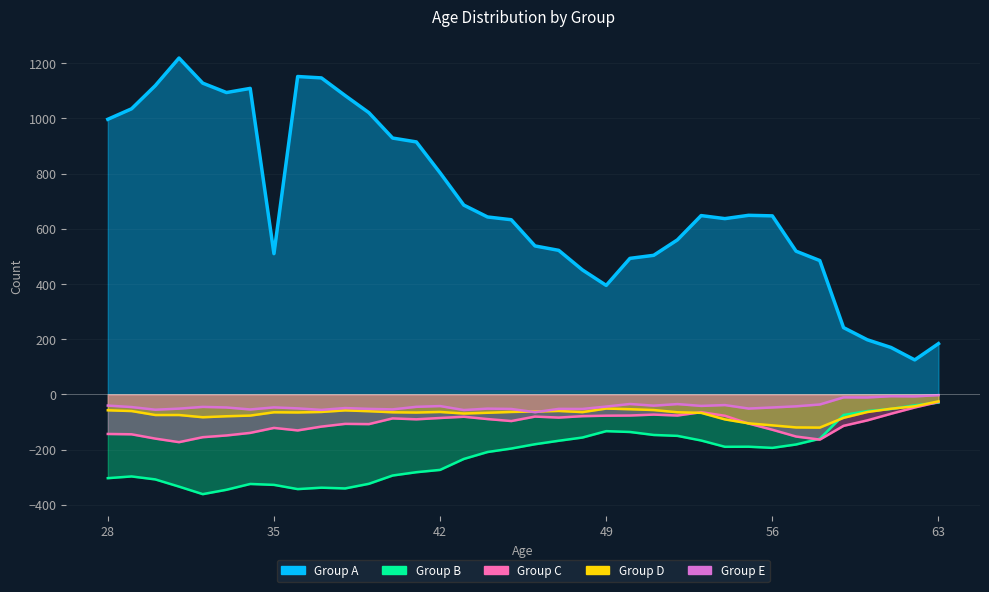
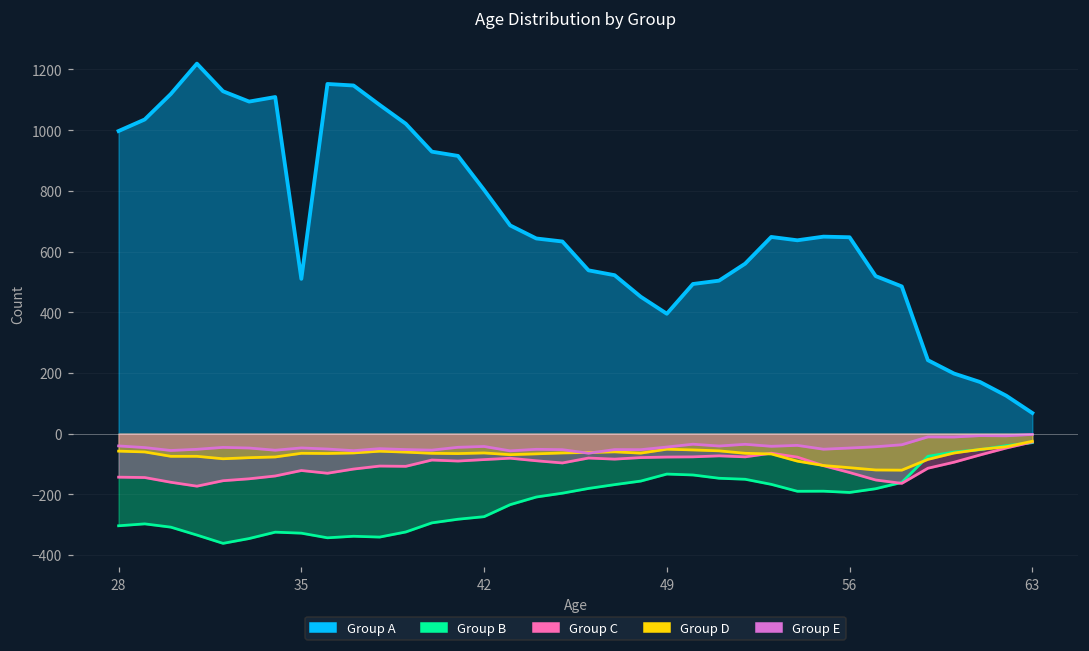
  {
    "Group A": {
      "28": 1000,
      "35": 510,
      "42": 800,
      "49": 400,
      "56": 650,
-     "63": 180
+     "63": 70
    }
  }
